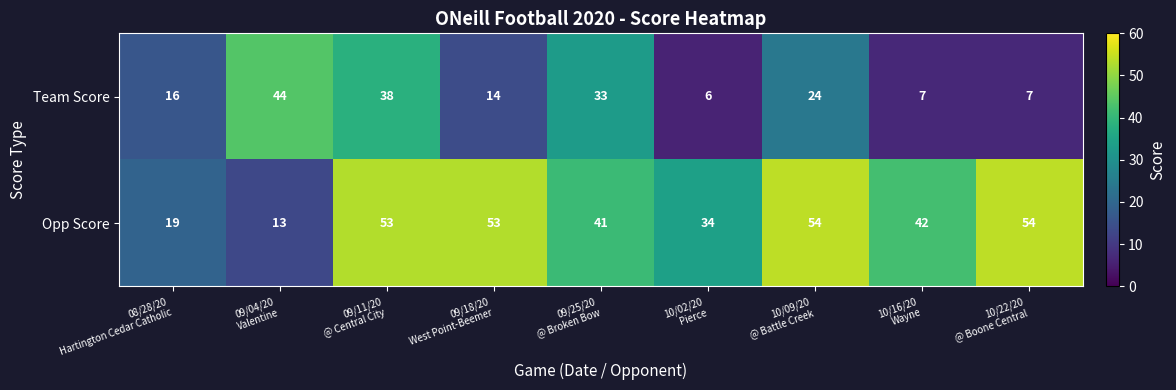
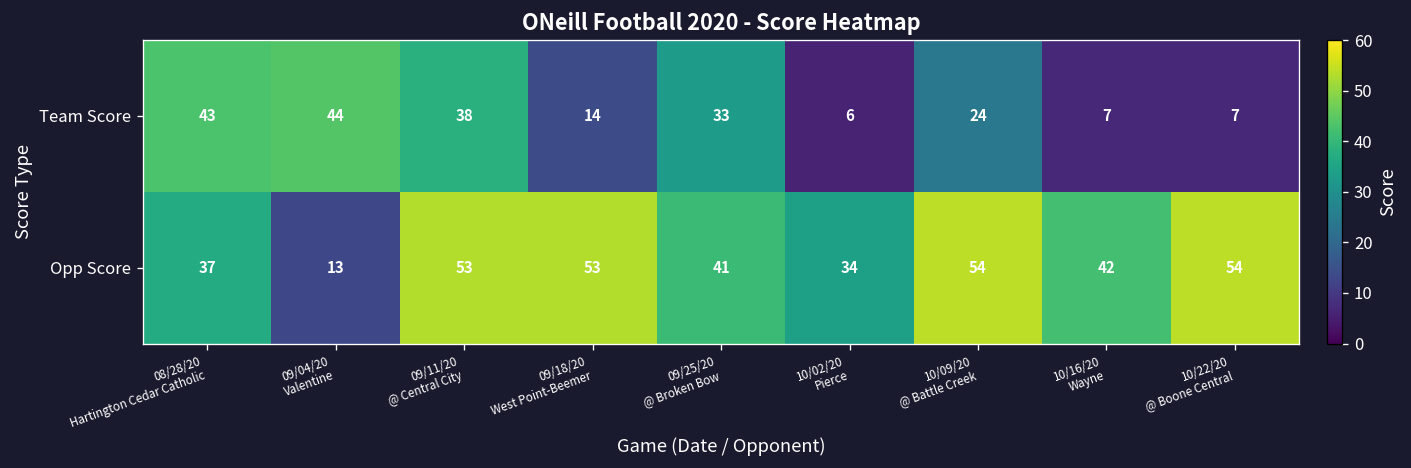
  {
    "Team Score": {
-     "08/28/20 Hartington Cedar Catholic": 16,
+     "08/28/20 Hartington Cedar Catholic": 43,
      "09/04/20 Valentine": 44,
      "09/11/20 @ Central City": 38,
      "09/18/20 West Point-Beemer": 14,
      "09/25/20 @ Broken Bow": 33,
      "10/02/20 Pierce": 6,
      "10/09/20 @ Battle Creek": 24,
      "10/16/20 Wayne": 7,
      "10/22/20 @ Boone Central": 7
    },
    "Opp Score": {
-     "08/28/20 Hartington Cedar Catholic": 19,
+     "08/28/20 Hartington Cedar Catholic": 37,
      "09/04/20 Valentine": 13,
      "09/11/20 @ Central City": 53,
      "09/18/20 West Point-Beemer": 53,
      "09/25/20 @ Broken Bow": 41,
      "10/02/20 Pierce": 34,
      "10/09/20 @ Battle Creek": 54,
      "10/16/20 Wayne": 42,
      "10/22/20 @ Boone Central": 54
    }
  }
